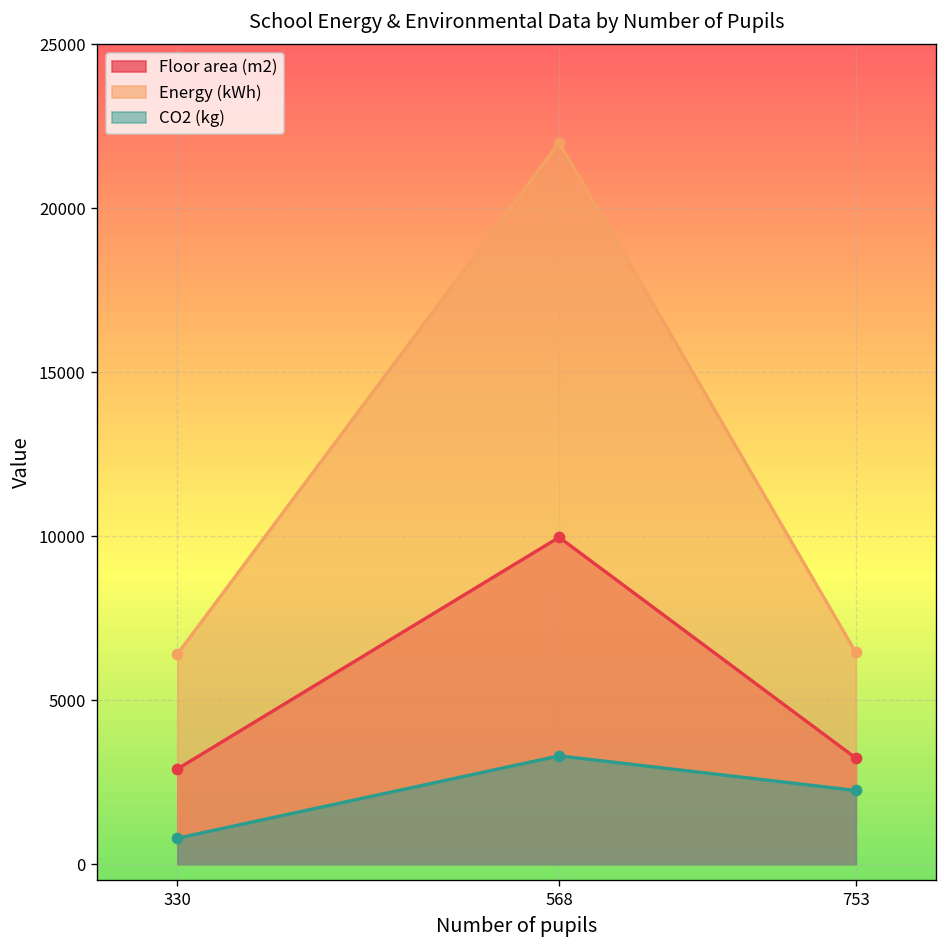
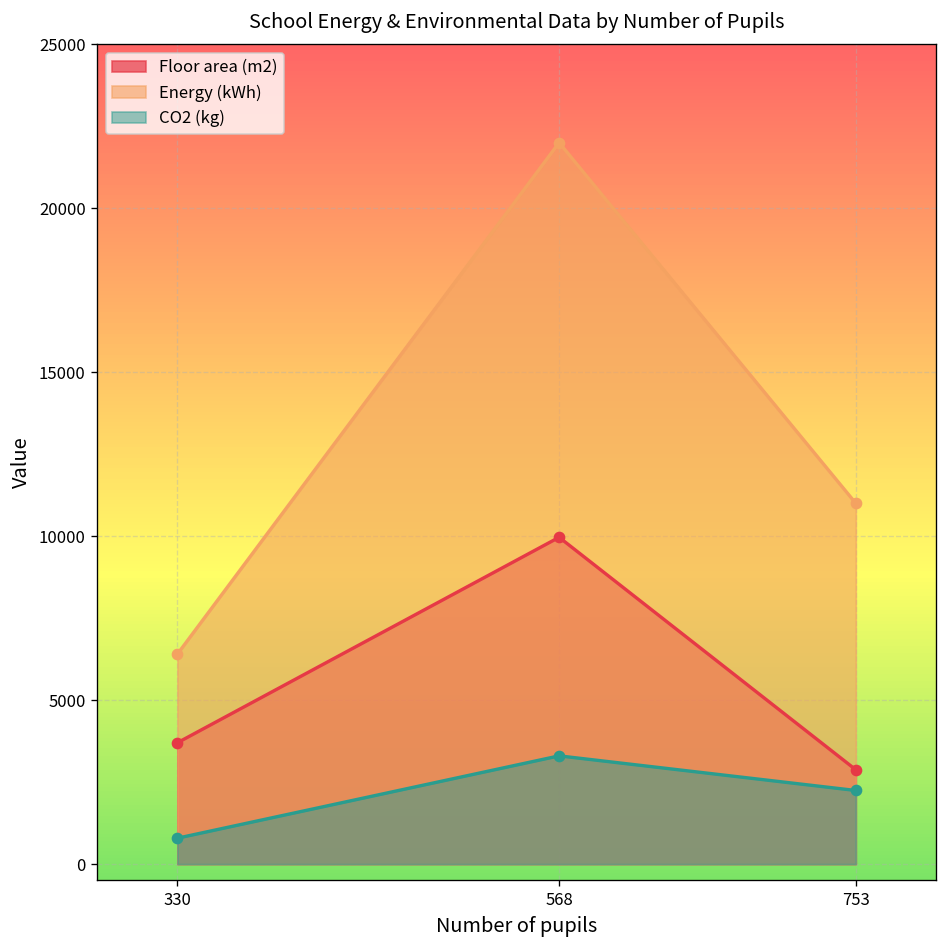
  {
    "Floor area (m2)": {
-     "330": 2900,
+     "330": 3700,
      "568": 10000,
-     "753": 3200
+     "753": 2900
    },
    "Energy (kWh)": {
      "330": 6400,
      "568": 22000,
-     "753": 6500
+     "753": 11000
    },
    "CO2 (kg)": {
      "330": 800,
      "568": 3300,
      "753": 2200
    }
  }
